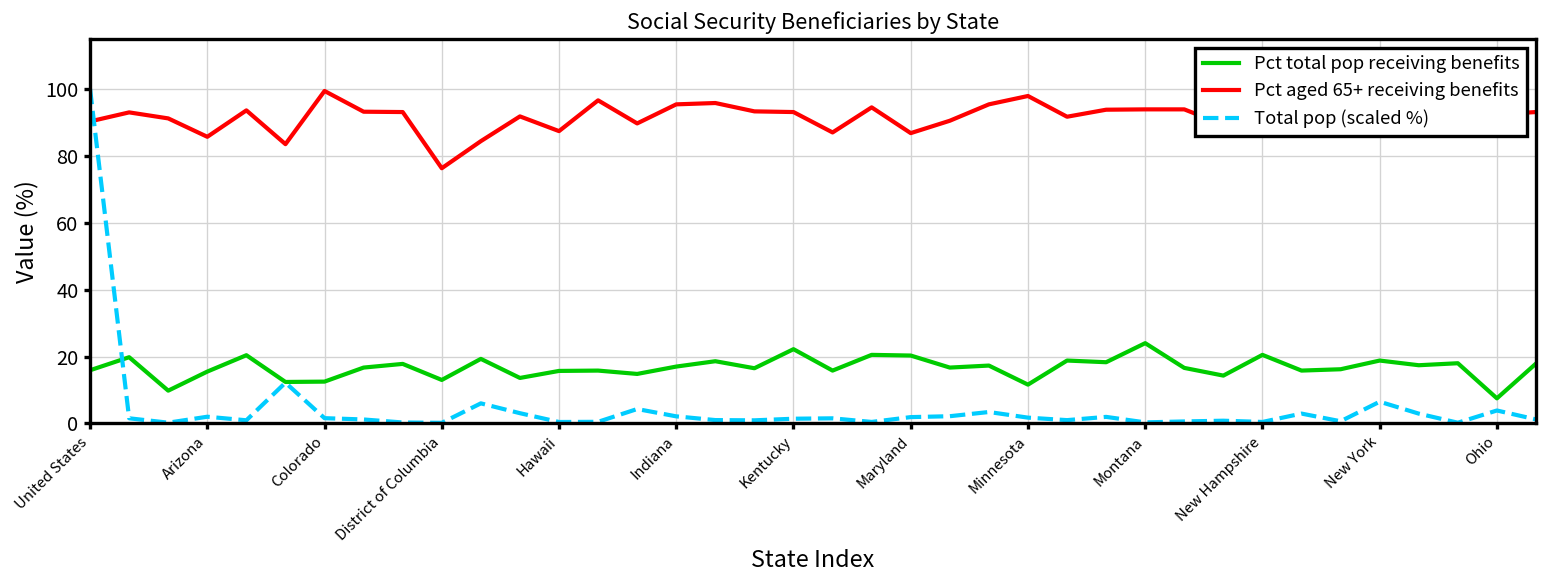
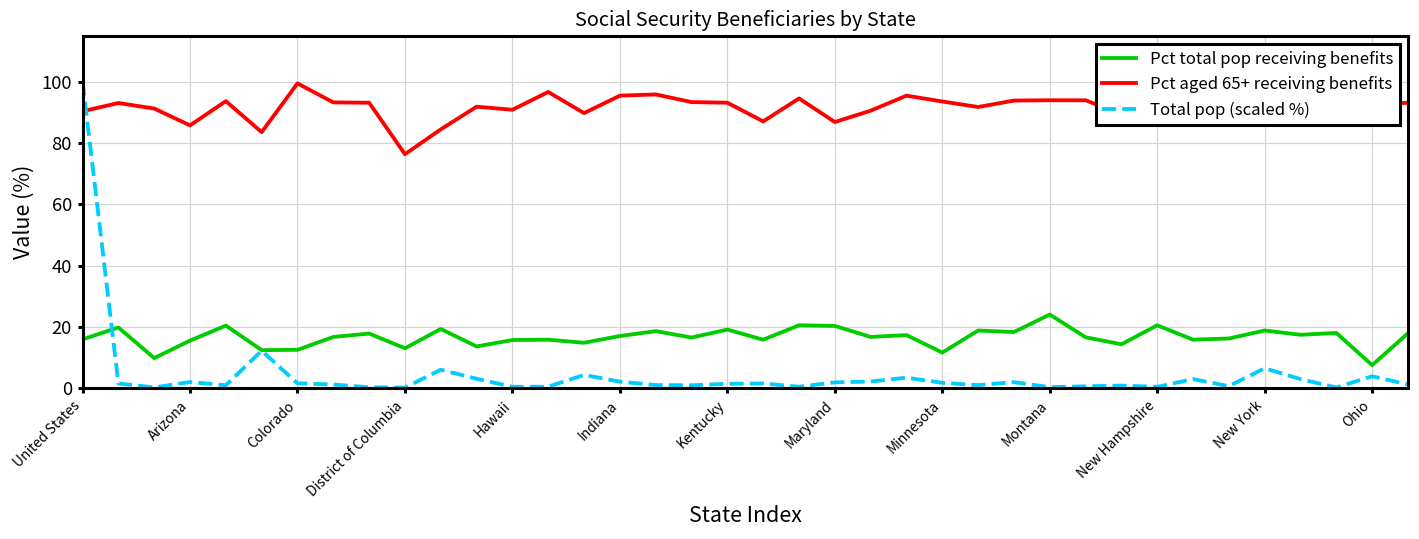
  {
    "Pct total pop receiving benefits": {
      "United States": 16,
      "Arizona": 16,
      "Colorado": 13,
      "District of Columbia": 13,
      "Hawaii": 16,
      "Indiana": 17,
-     "Kentucky": 22,
+     "Kentucky": 19,
      "Maryland": 20,
      "Minnesota": 12,
      "Montana": 24,
      "New Hampshire": 21,
      "New York": 19,
      "Ohio": 8
    },
    "Pct aged 65+ receiving benefits": {
      "United States": 90,
      "Arizona": 86,
      "Colorado": 99,
      "District of Columbia": 76,
-     "Hawaii": 87,
+     "Hawaii": 91,
      "Indiana": 95,
      "Kentucky": 93,
      "Maryland": 87,
-     "Minnesota": 98,
+     "Minnesota": 94,
      "Montana": 94
    },
    "Total pop (scaled %)": {
      "United States": 100,
      "Arizona": 2,
      "Colorado": 2,
      "District of Columbia": 0,
      "Hawaii": 0,
      "Indiana": 2,
      "Kentucky": 1,
      "Maryland": 2,
      "Minnesota": 2,
      "Montana": 0,
      "New Hampshire": 0,
      "New York": 6,
      "Ohio": 4
    }
  }
